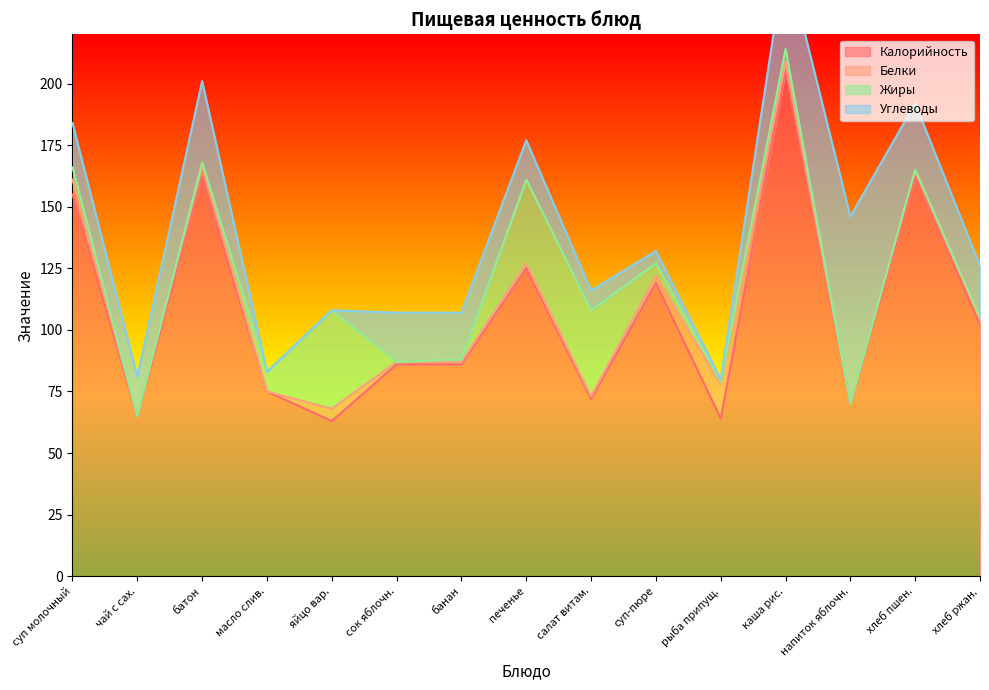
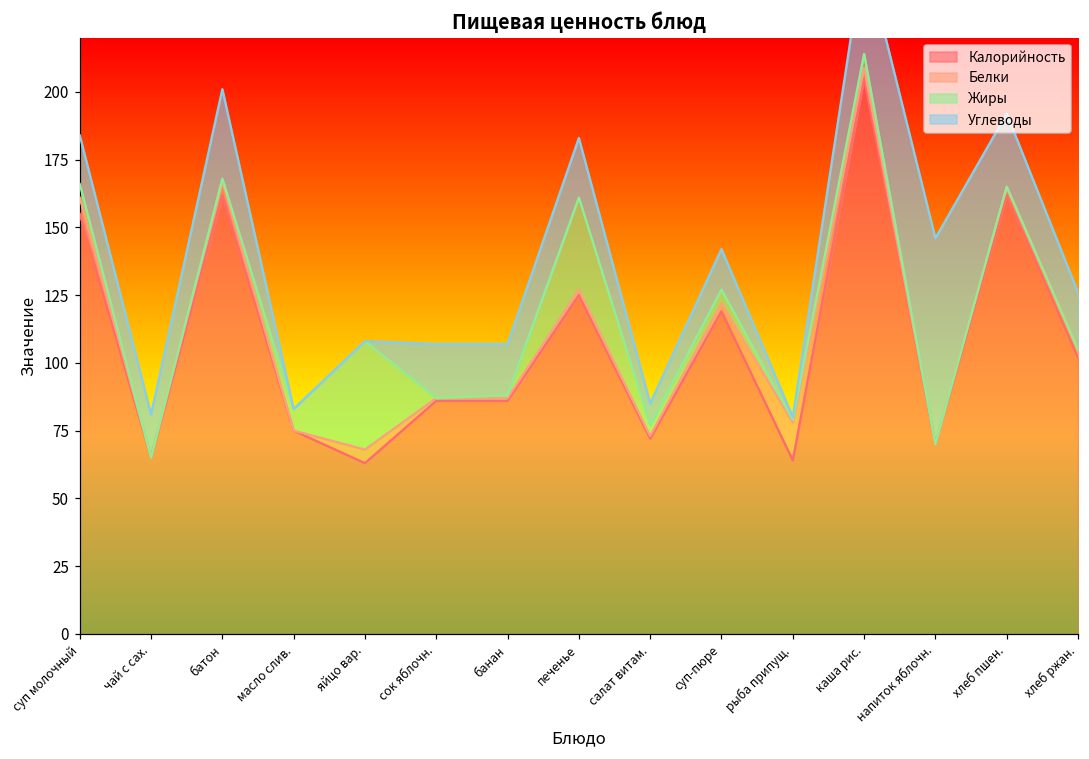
  {
    "Жиры": {
      "суп молочный": 5,
      "печенье": 34,
-     "салат витам.": 35,
+     "салат витам.": 4,
      "суп-пюре": 5,
      "каша рис.": 5
    },
    "Углеводы": {
      "суп молочный": 18,
      "чай с сах.": 16,
      "батон": 33,
      "сок яблочн.": 20,
      "банан": 19,
-     "печенье": 16,
+     "печенье": 22,
      "салат витам.": 8,
-     "суп-пюре": 5,
+     "суп-пюре": 15,
      "напиток яблочн.": 76,
      "хлеб ржан.": 21
    }
  }
